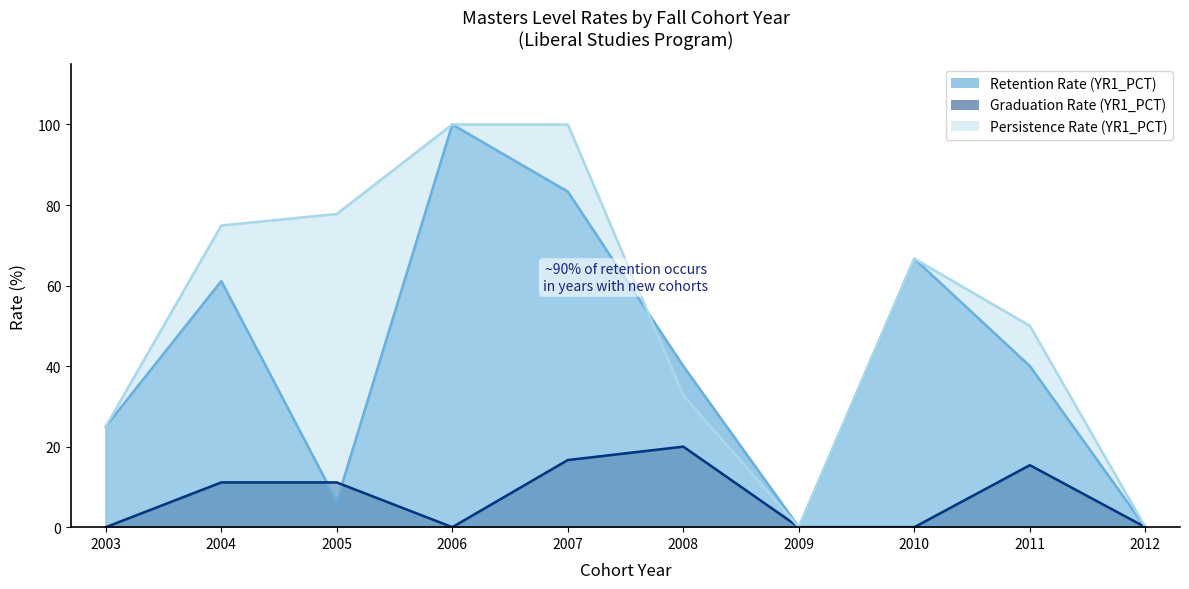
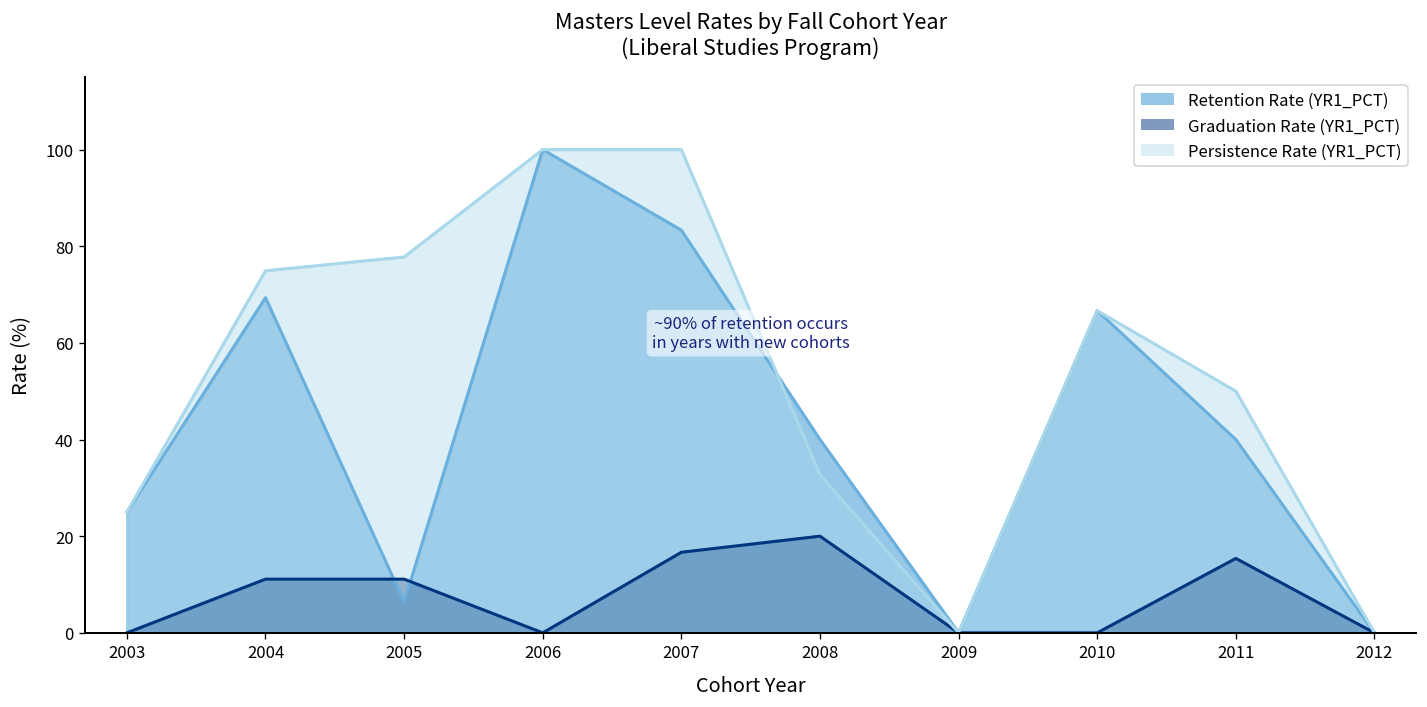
  {
    "Retention Rate (YR1_PCT)": {
-     "2004": 61,
+     "2004": 69,
      "2005": 6,
      "2007": 83,
      "2008": 40,
      "2011": 40
    },
    "Graduation Rate (YR1_PCT)": {
      "2003": 0,
      "2004": 11,
      "2005": 11,
      "2006": 0,
      "2007": 17,
      "2008": 20,
      "2010": 0,
      "2011": 15
    },
    "Persistence Rate (YR1_PCT)": {
      "2004": 75,
      "2005": 78,
      "2007": 100,
      "2008": 33,
      "2011": 50
    }
  }
